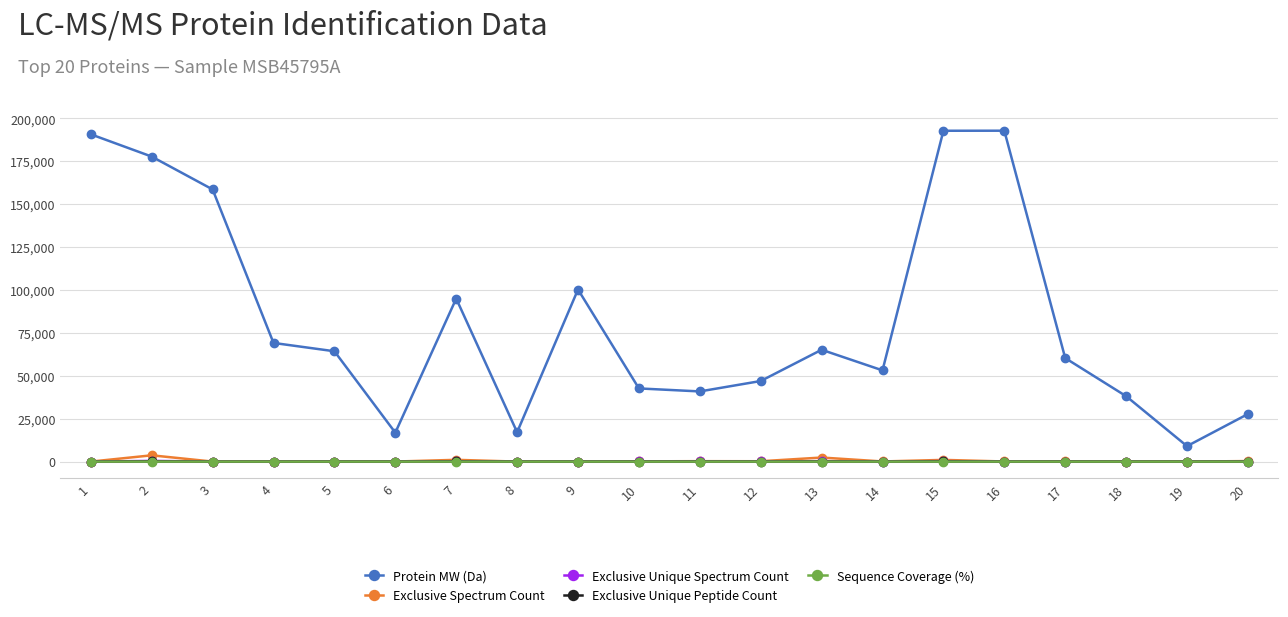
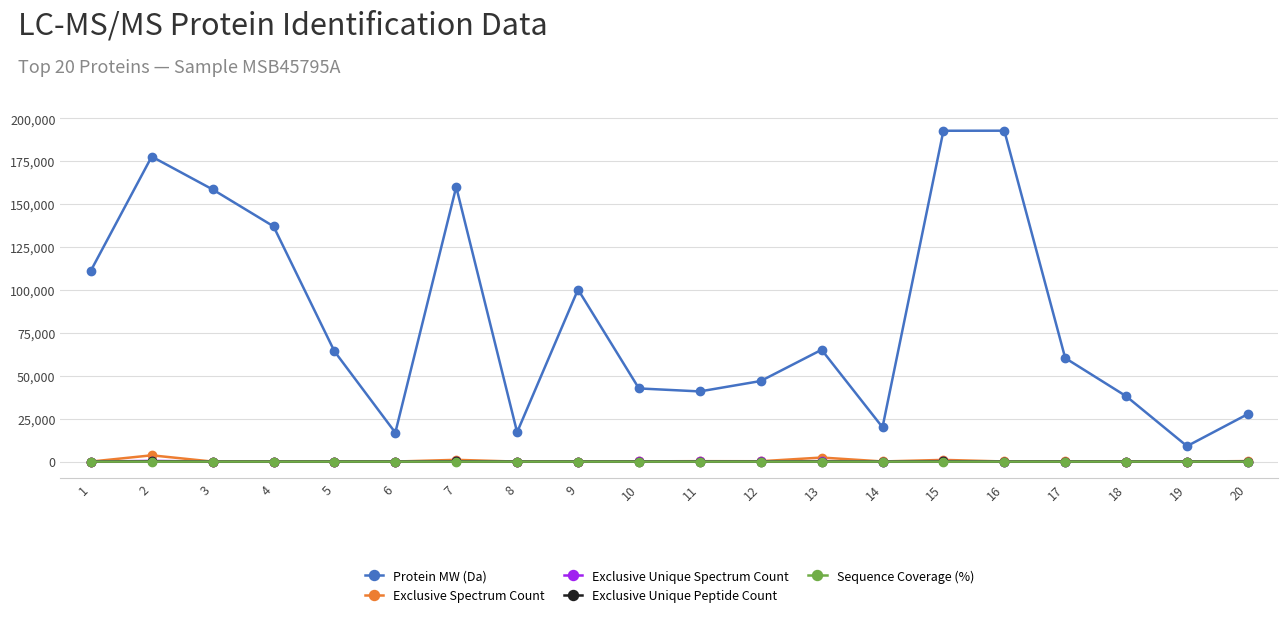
  {
    "Protein MW (Da)": {
-     "1": "191,000",
+     "1": "111,000",
      "2": "178,000",
      "3": "159,000",
-     "4": "69,000",
+     "4": "137,000",
      "5": "64,000",
      "6": "17,000",
-     "7": "95,000",
+     "7": "160,000",
      "8": "17,000",
      "9": "100,000",
      "10": "43,000",
      "11": "41,000",
      "12": "47,000",
      "13": "65,000",
-     "14": "53,000",
+     "14": "20,000",
      "15": "193,000",
      "16": "193,000",
      "17": "60,000",
      "18": "38,000",
      "19": "9,000",
      "20": "28,000"
    },
    "Exclusive Spectrum Count": {
      "2": "4,000",
      "13": "2,000"
    },
    "Sequence Coverage (%)": {
      "2": "0",
      "13": "0"
    }
  }
